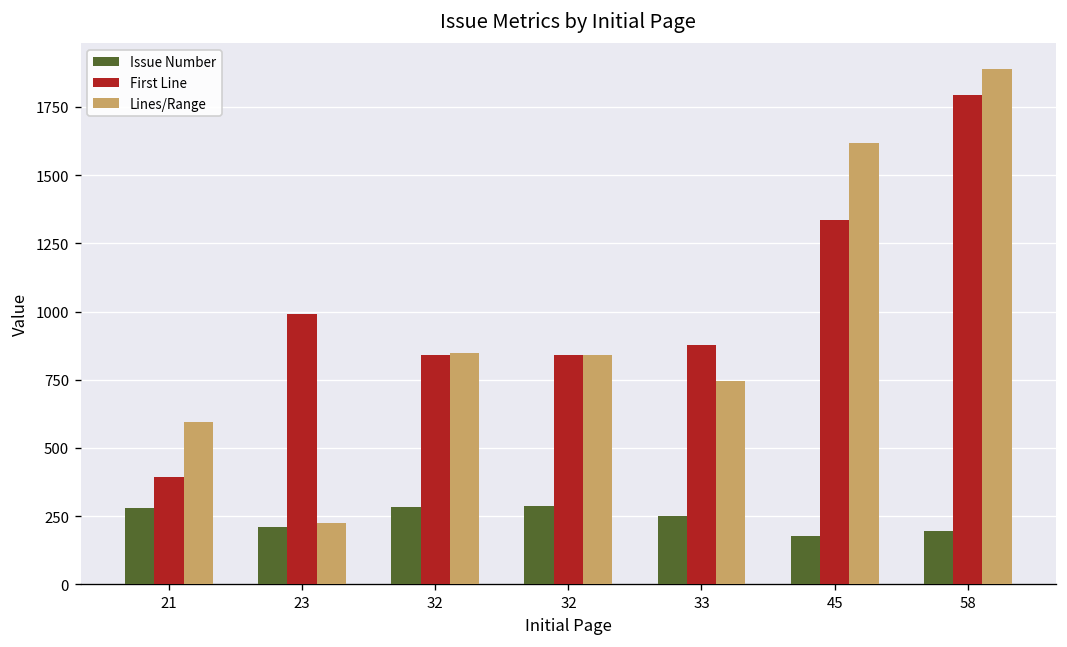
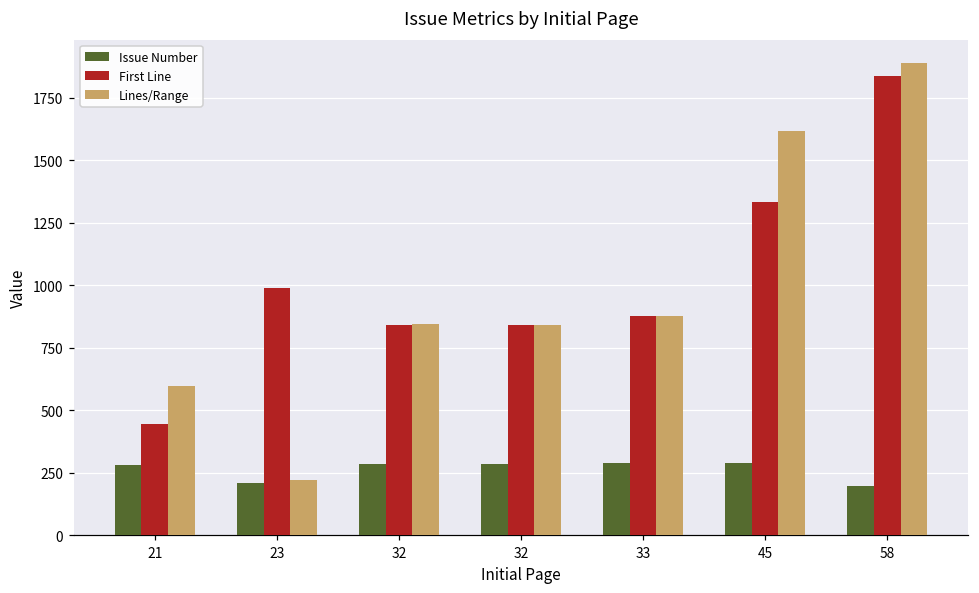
  {
    "Issue Number": {
      "21": 280,
      "23": 210,
-     "33": 250,
-     "45": 180,
+     "33": 290,
+     "45": 290,
      "58": 200
    },
    "First Line": {
-     "21": 400,
+     "21": 440,
      "23": 990,
      "33": 880,
      "45": 1330,
-     "58": 1790
+     "58": 1840
    },
    "Lines/Range": {
      "21": 600,
      "23": 220,
-     "33": 750,
+     "33": 880,
      "45": 1620,
      "58": 1890
    }
  }
